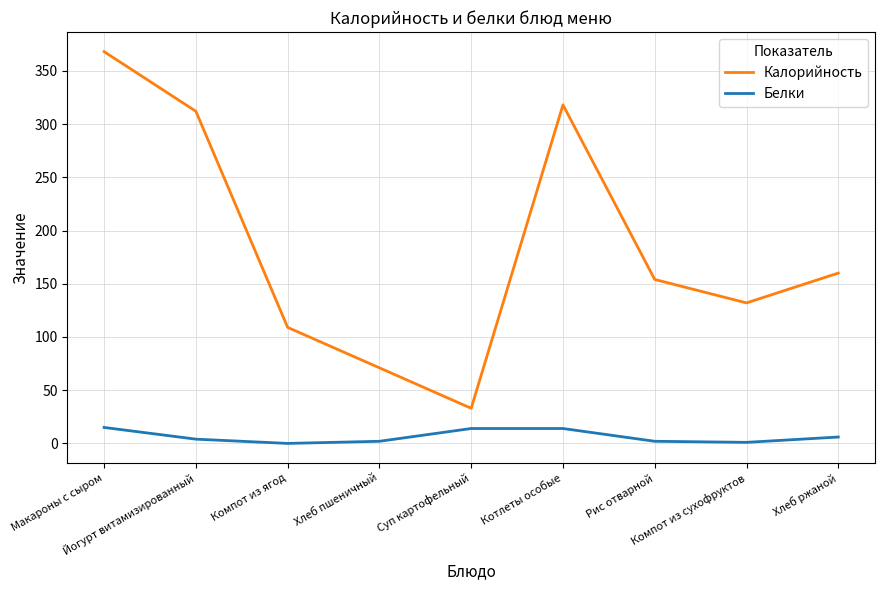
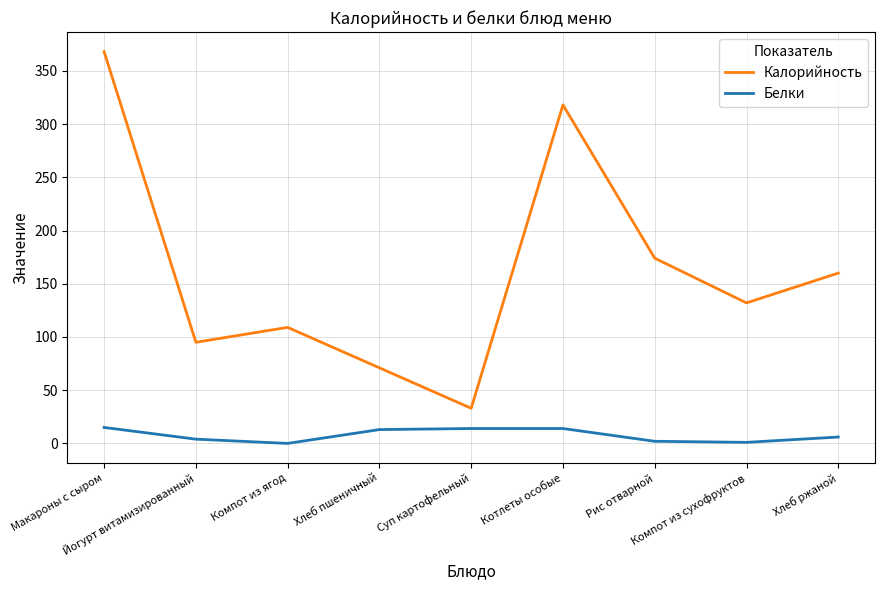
  {
    "Калорийность": {
      "Макароны с сыром": 368,
-     "Йогурт витамизированный": 312,
+     "Йогурт витамизированный": 95,
      "Компот из ягод": 109,
      "Хлеб пшеничный": 71,
      "Суп картофельный": 33,
      "Котлеты особые": 318,
-     "Рис отварной": 154,
+     "Рис отварной": 174,
      "Компот из сухофруктов": 132,
      "Хлеб ржаной": 160
    },
    "Белки": {
      "Макароны с сыром": 15,
      "Йогурт витамизированный": 4,
      "Компот из ягод": 0,
-     "Хлеб пшеничный": 2,
+     "Хлеб пшеничный": 13,
      "Суп картофельный": 14,
      "Котлеты особые": 14,
      "Рис отварной": 2,
      "Компот из сухофруктов": 1,
      "Хлеб ржаной": 6
    }
  }
